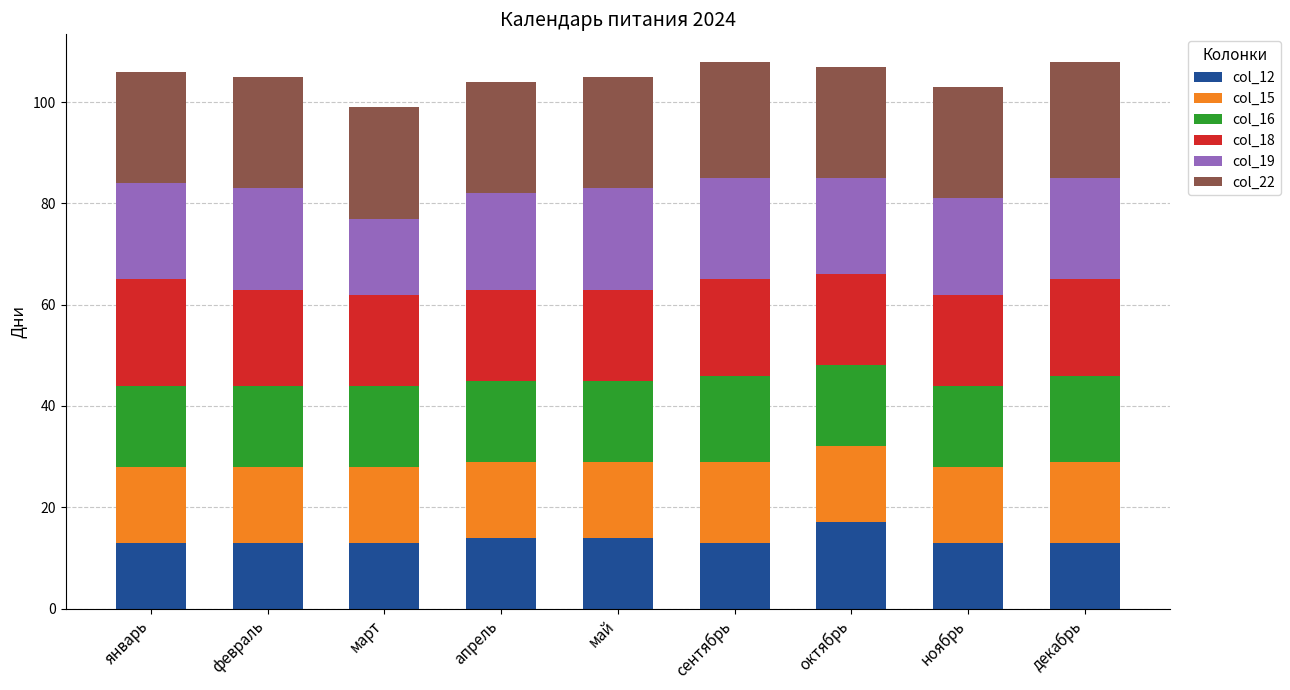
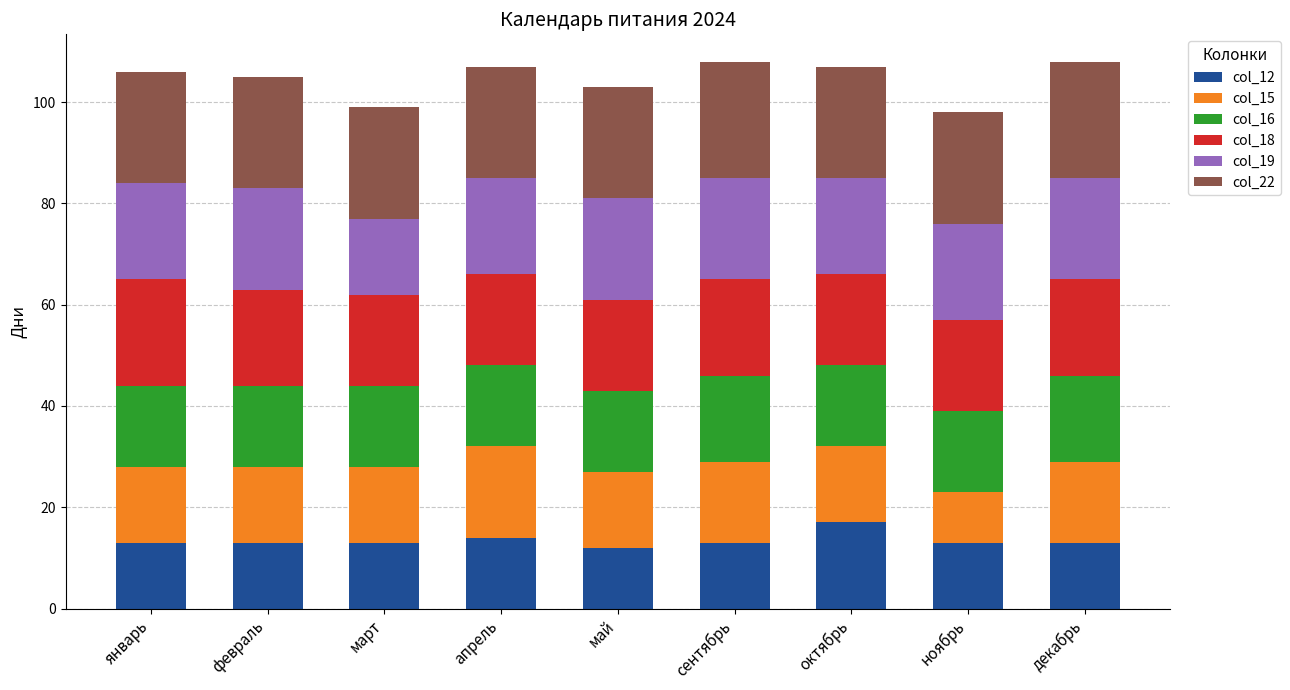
  {
    "col_12": {
      "январь": 13,
      "февраль": 13,
      "март": 13,
      "апрель": 14,
-     "май": 14,
+     "май": 12,
      "сентябрь": 13,
      "октябрь": 17,
      "ноябрь": 13,
      "декабрь": 13
    },
    "col_15": {
      "январь": 15,
      "февраль": 15,
      "март": 15,
-     "апрель": 15,
+     "апрель": 18,
      "май": 15,
      "сентябрь": 16,
      "октябрь": 15,
-     "ноябрь": 15,
+     "ноябрь": 10,
      "декабрь": 16
    },
    "col_16": {
      "январь": 16,
      "февраль": 16,
      "март": 16,
      "апрель": 16,
      "май": 16,
      "сентябрь": 17,
      "октябрь": 16,
      "ноябрь": 16,
      "декабрь": 17
    },
    "col_18": {
      "январь": 21,
      "февраль": 19,
      "март": 18,
      "апрель": 18,
      "май": 18,
      "сентябрь": 19,
      "октябрь": 18,
      "ноябрь": 18,
      "декабрь": 19
    },
    "col_19": {
      "январь": 19,
      "февраль": 20,
      "март": 15,
      "апрель": 19,
      "май": 20,
      "сентябрь": 20,
      "октябрь": 19,
      "ноябрь": 19,
      "декабрь": 20
    },
    "col_22": {
      "январь": 22,
      "февраль": 22,
      "март": 22,
      "апрель": 22,
      "май": 22,
      "сентябрь": 23,
      "октябрь": 22,
      "ноябрь": 22,
      "декабрь": 23
    }
  }
